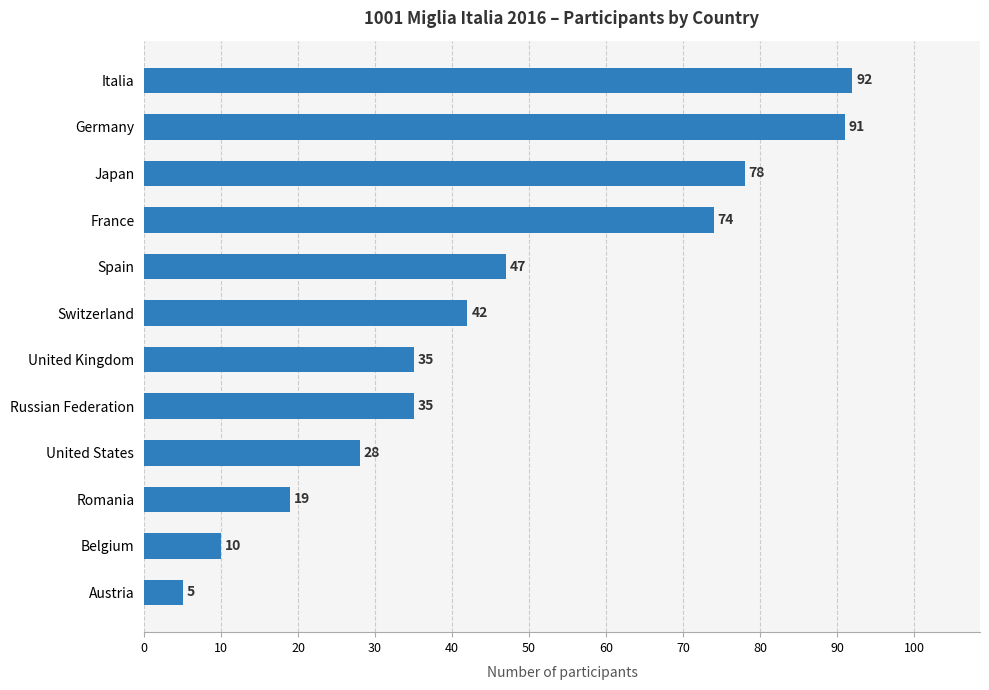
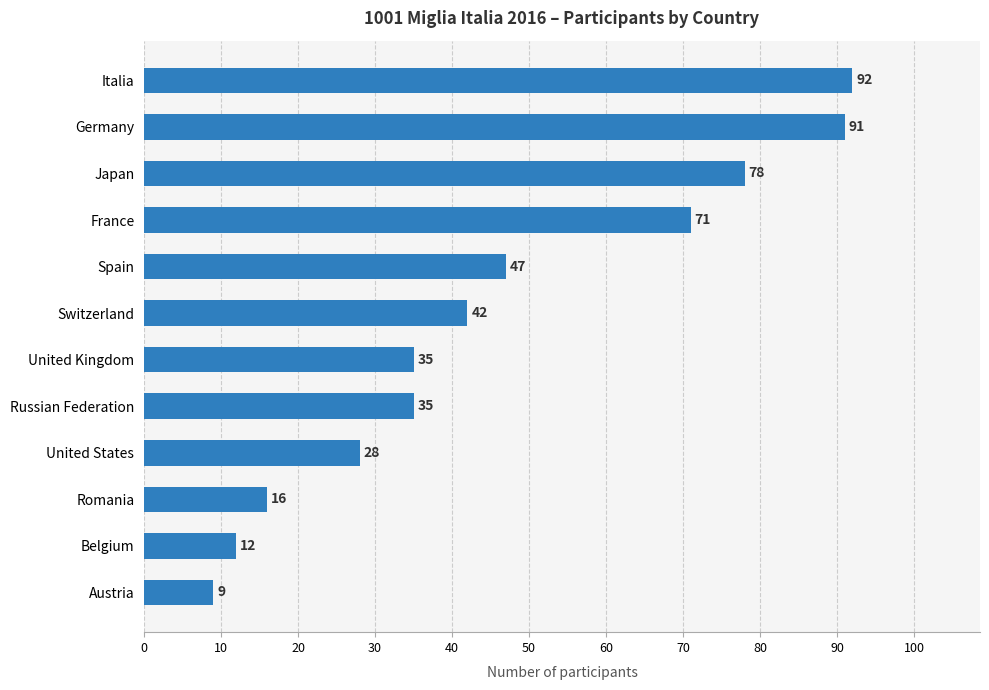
  {
    "Italia": 92,
    "Germany": 91,
    "Japan": 78,
-   "France": 74,
+   "France": 71,
    "Spain": 47,
    "Switzerland": 42,
    "United Kingdom": 35,
    "Russian Federation": 35,
    "United States": 28,
-   "Romania": 19,
-   "Belgium": 10,
-   "Austria": 5
+   "Romania": 16,
+   "Belgium": 12,
+   "Austria": 9
  }
